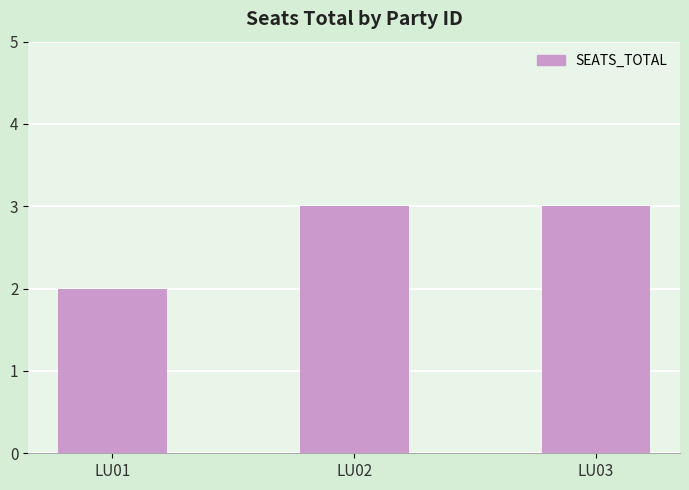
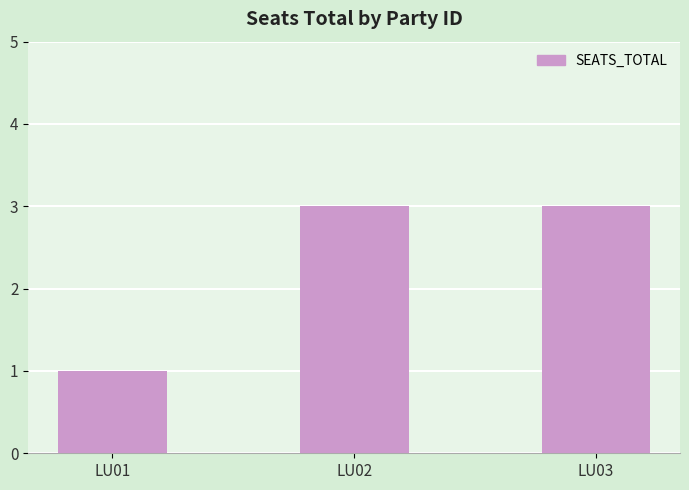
  {
-   "LU01": 2,
+   "LU01": 1,
    "LU02": 3,
    "LU03": 3
  }
